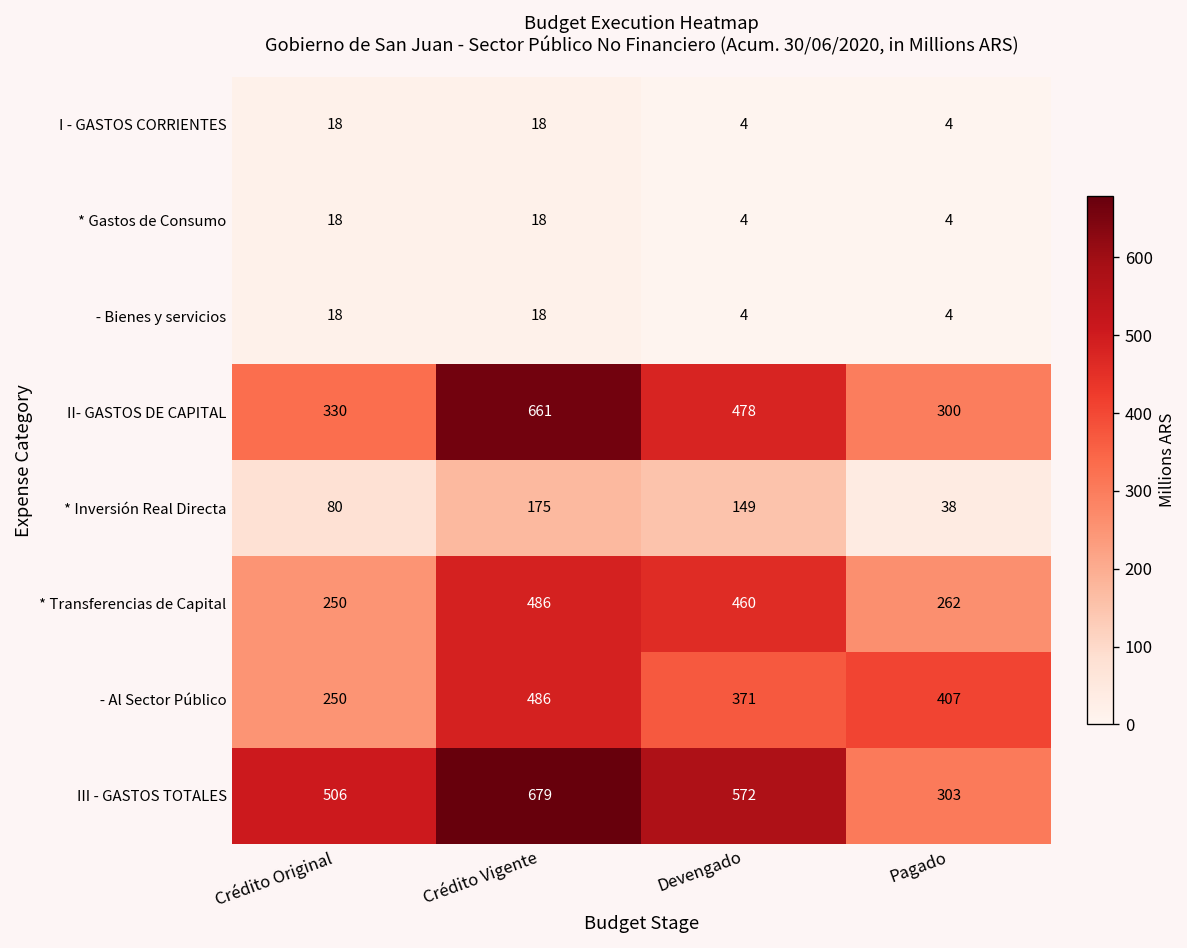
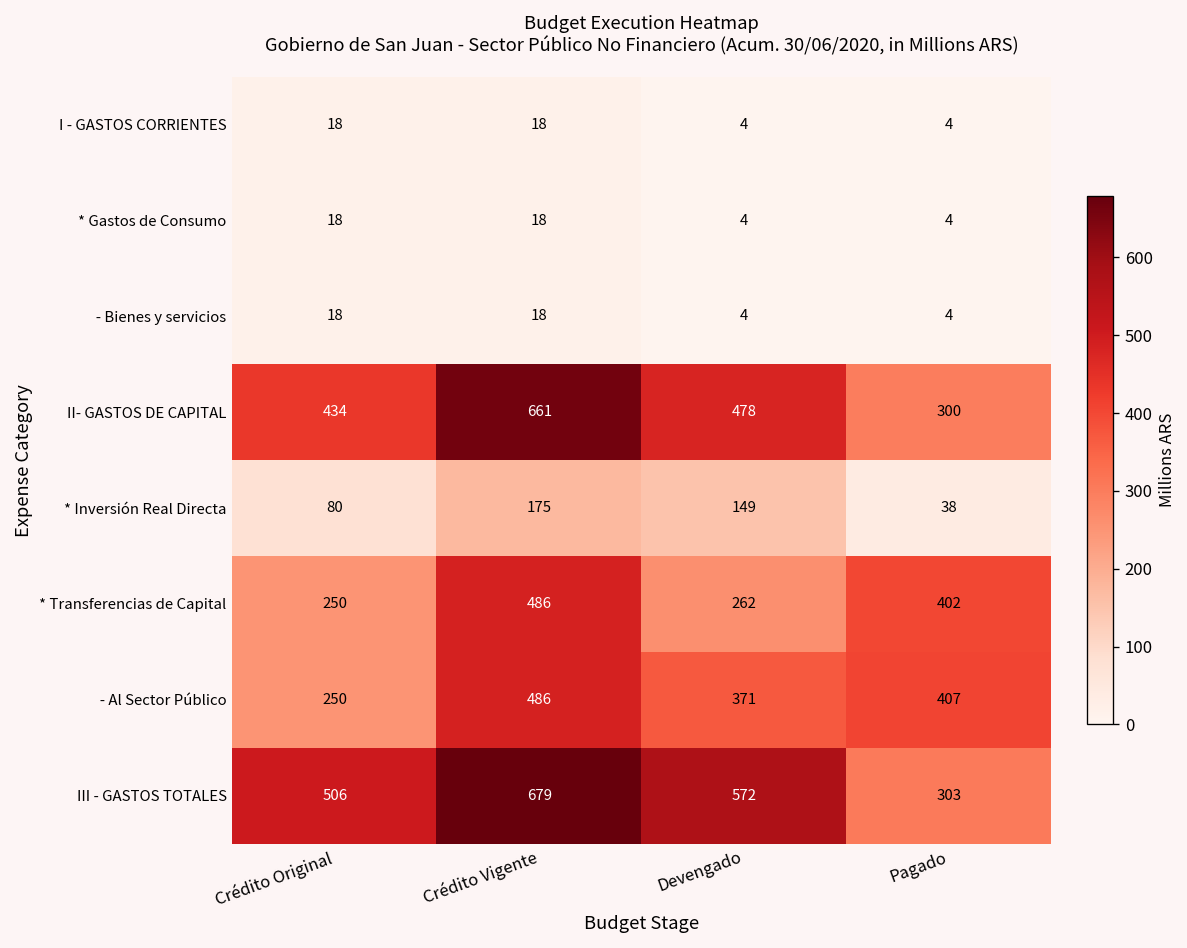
  {
    "I - GASTOS CORRIENTES": {
      "Crédito Original": 18,
      "Crédito Vigente": 18,
      "Devengado": 4,
      "Pagado": 4
    },
    "* Gastos de Consumo": {
      "Crédito Original": 18,
      "Crédito Vigente": 18,
      "Devengado": 4,
      "Pagado": 4
    },
    "- Bienes y servicios": {
      "Crédito Original": 18,
      "Crédito Vigente": 18,
      "Devengado": 4,
      "Pagado": 4
    },
    "II- GASTOS DE CAPITAL": {
-     "Crédito Original": 330,
+     "Crédito Original": 434,
      "Crédito Vigente": 661,
      "Devengado": 478,
      "Pagado": 300
    },
    "* Inversión Real Directa": {
      "Crédito Original": 80,
      "Crédito Vigente": 175,
      "Devengado": 149,
      "Pagado": 38
    },
    "* Transferencias de Capital": {
      "Crédito Original": 250,
      "Crédito Vigente": 486,
-     "Devengado": 460,
-     "Pagado": 262
+     "Devengado": 262,
+     "Pagado": 402
    },
    "- Al Sector Público": {
      "Crédito Original": 250,
      "Crédito Vigente": 486,
      "Devengado": 371,
      "Pagado": 407
    },
    "III - GASTOS TOTALES": {
      "Crédito Original": 506,
      "Crédito Vigente": 679,
      "Devengado": 572,
      "Pagado": 303
    }
  }
